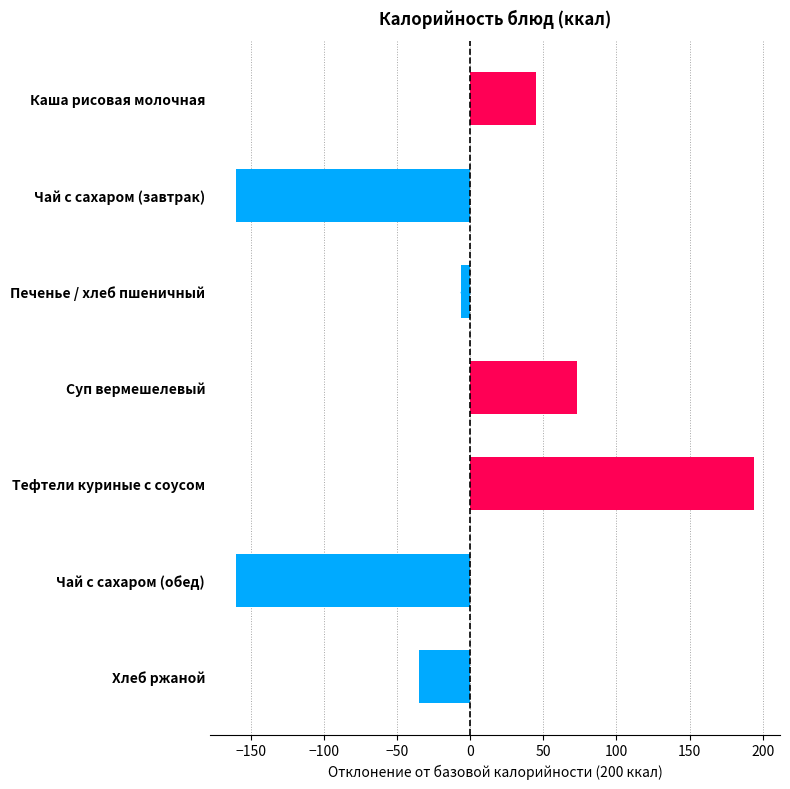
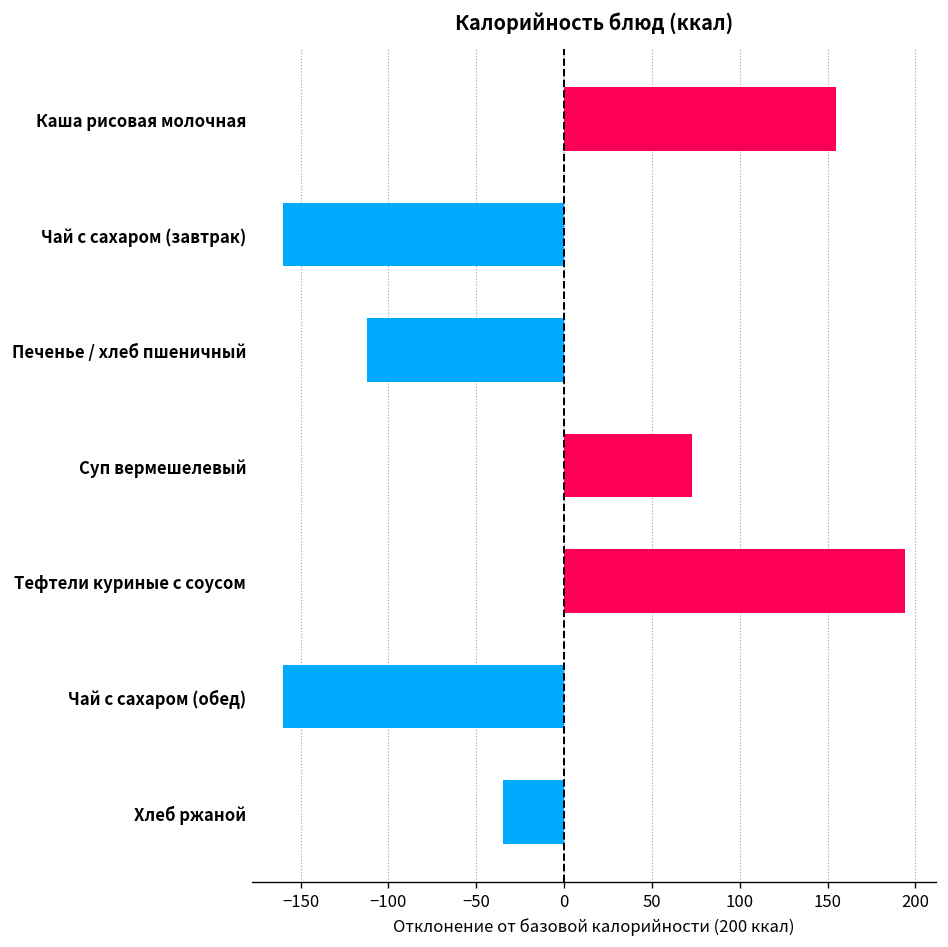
  {
-   "Каша рисовая молочная": 45,
+   "Каша рисовая молочная": 155,
    "Чай с сахаром (завтрак)": -160,
-   "Печенье / хлеб пшеничный": -6,
+   "Печенье / хлеб пшеничный": -112,
    "Суп вермешелевый": 73,
    "Тефтели куриные с соусом": 194,
    "Чай с сахаром (обед)": -160,
    "Хлеб ржаной": -35
  }
